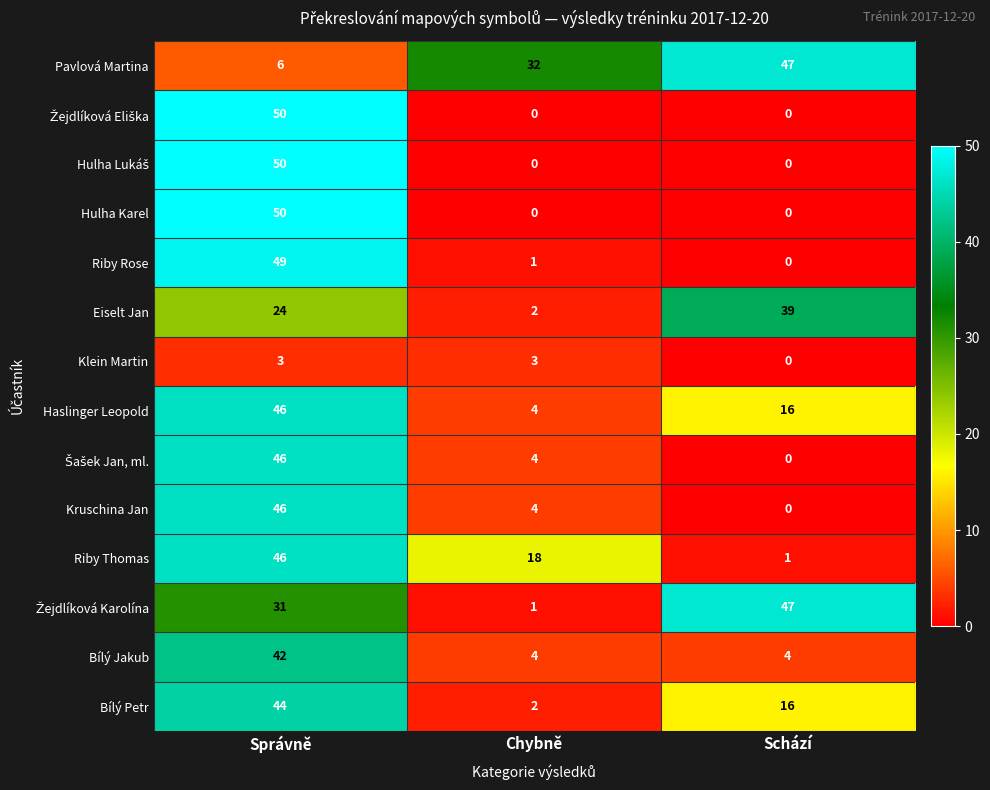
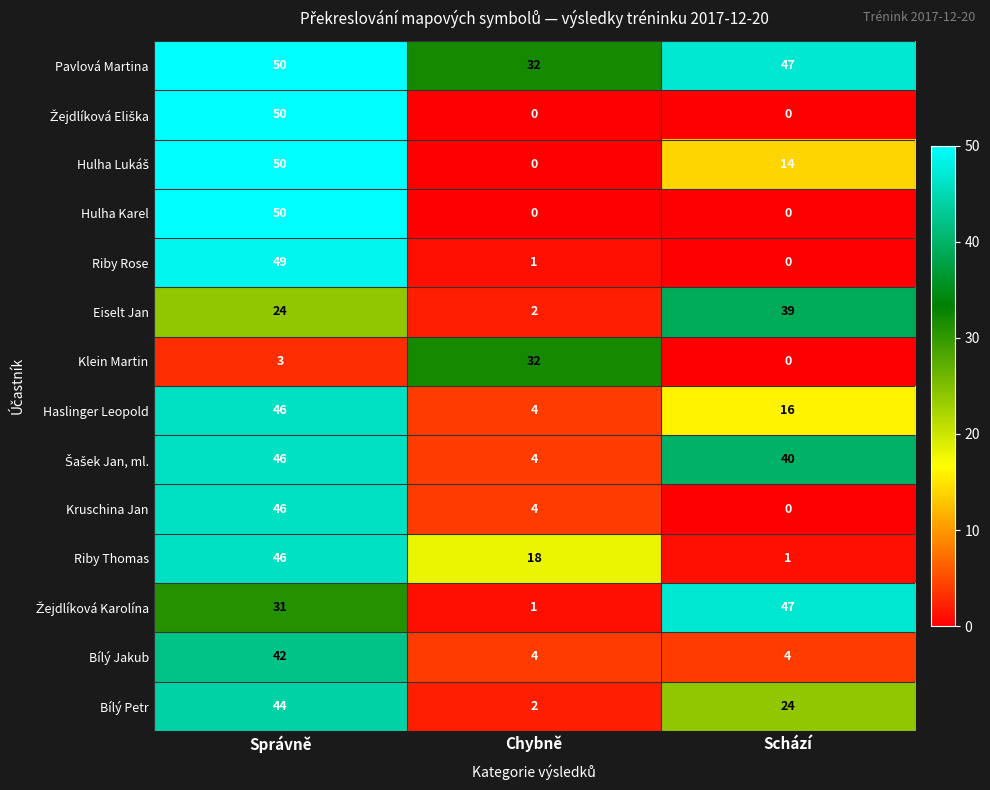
  {
    "Pavlová Martina": {
-     "Správně": 6,
+     "Správně": 50,
      "Chybně": 32,
      "Schází": 47
    },
    "Žejdlíková Eliška": {
      "Správně": 50,
      "Chybně": 0,
      "Schází": 0
    },
    "Hulha Lukáš": {
      "Správně": 50,
      "Chybně": 0,
-     "Schází": 0
+     "Schází": 14
    },
    "Hulha Karel": {
      "Správně": 50,
      "Chybně": 0,
      "Schází": 0
    },
    "Riby Rose": {
      "Správně": 49,
      "Chybně": 1,
      "Schází": 0
    },
    "Eiselt Jan": {
      "Správně": 24,
      "Chybně": 2,
      "Schází": 39
    },
    "Klein Martin": {
      "Správně": 3,
-     "Chybně": 3,
+     "Chybně": 32,
      "Schází": 0
    },
    "Haslinger Leopold": {
      "Správně": 46,
      "Chybně": 4,
      "Schází": 16
    },
    "Šašek Jan, ml.": {
      "Správně": 46,
      "Chybně": 4,
-     "Schází": 0
+     "Schází": 40
    },
    "Kruschina Jan": {
      "Správně": 46,
      "Chybně": 4,
      "Schází": 0
    },
    "Riby Thomas": {
      "Správně": 46,
      "Chybně": 18,
      "Schází": 1
    },
    "Žejdlíková Karolína": {
      "Správně": 31,
      "Chybně": 1,
      "Schází": 47
    },
    "Bílý Jakub": {
      "Správně": 42,
      "Chybně": 4,
      "Schází": 4
    },
    "Bílý Petr": {
      "Správně": 44,
      "Chybně": 2,
-     "Schází": 16
+     "Schází": 24
    }
  }
